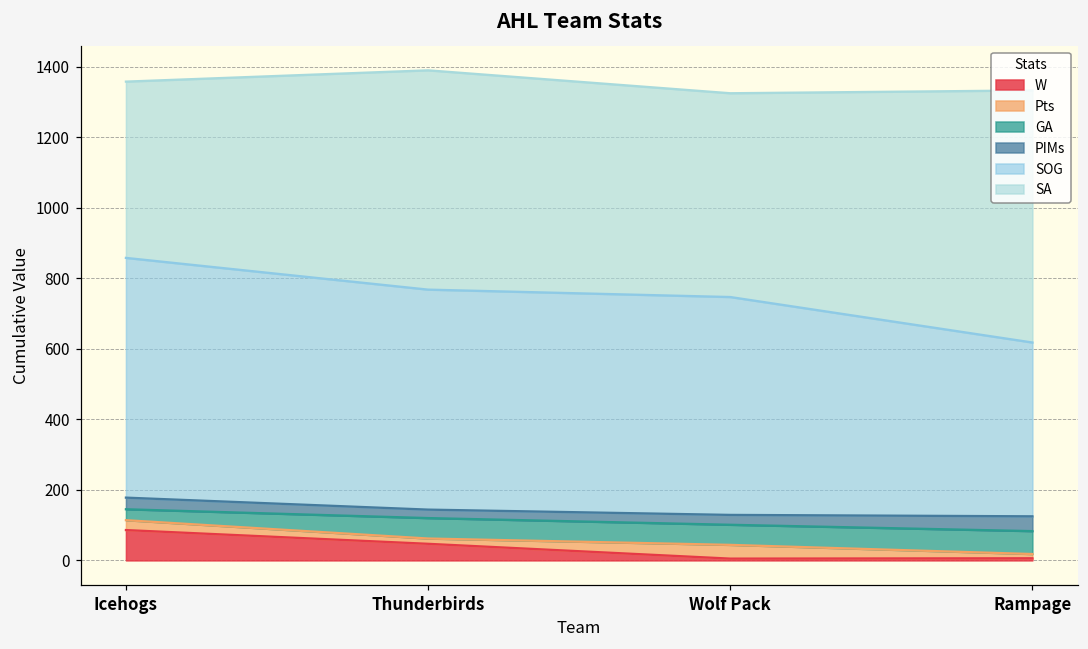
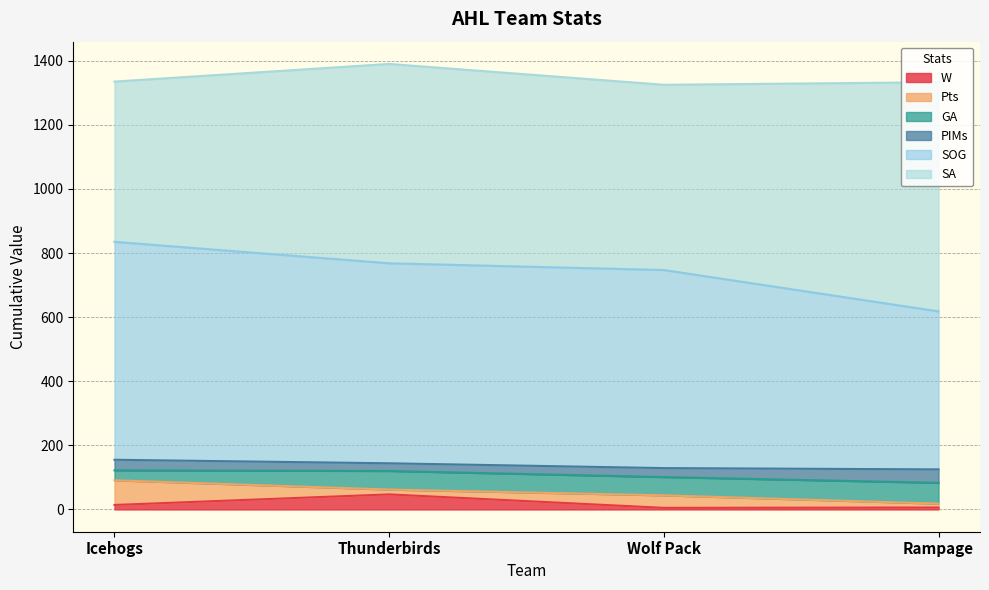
  {
    "W": {
-     "Icehogs": 90,
+     "Icehogs": 10,
      "Thunderbirds": 50,
      "Wolf Pack": 10,
      "Rampage": 10
    },
    "Pts": {
-     "Icehogs": 30,
+     "Icehogs": 80,
      "Thunderbirds": 20,
      "Wolf Pack": 40,
      "Rampage": 10
    }
  }
